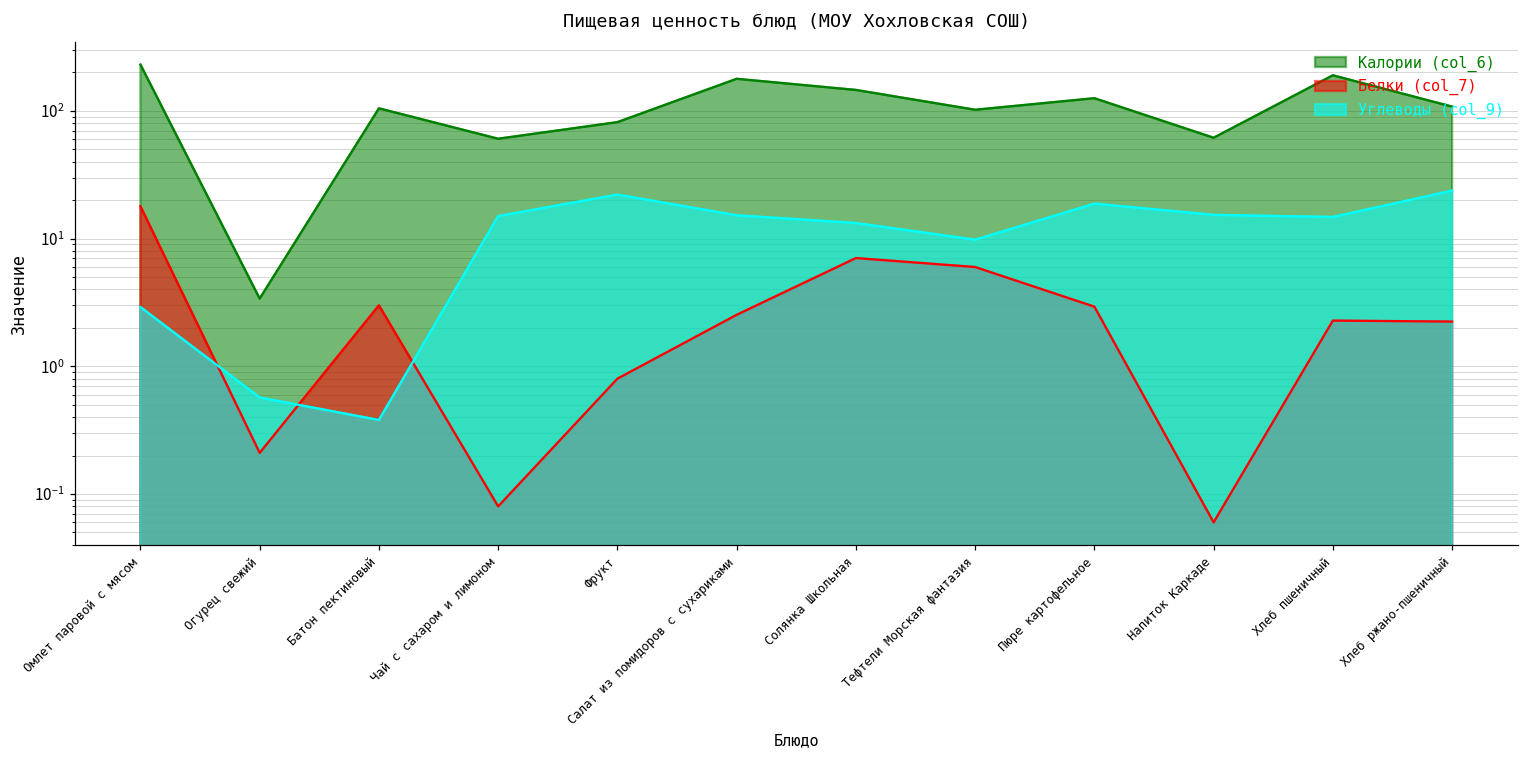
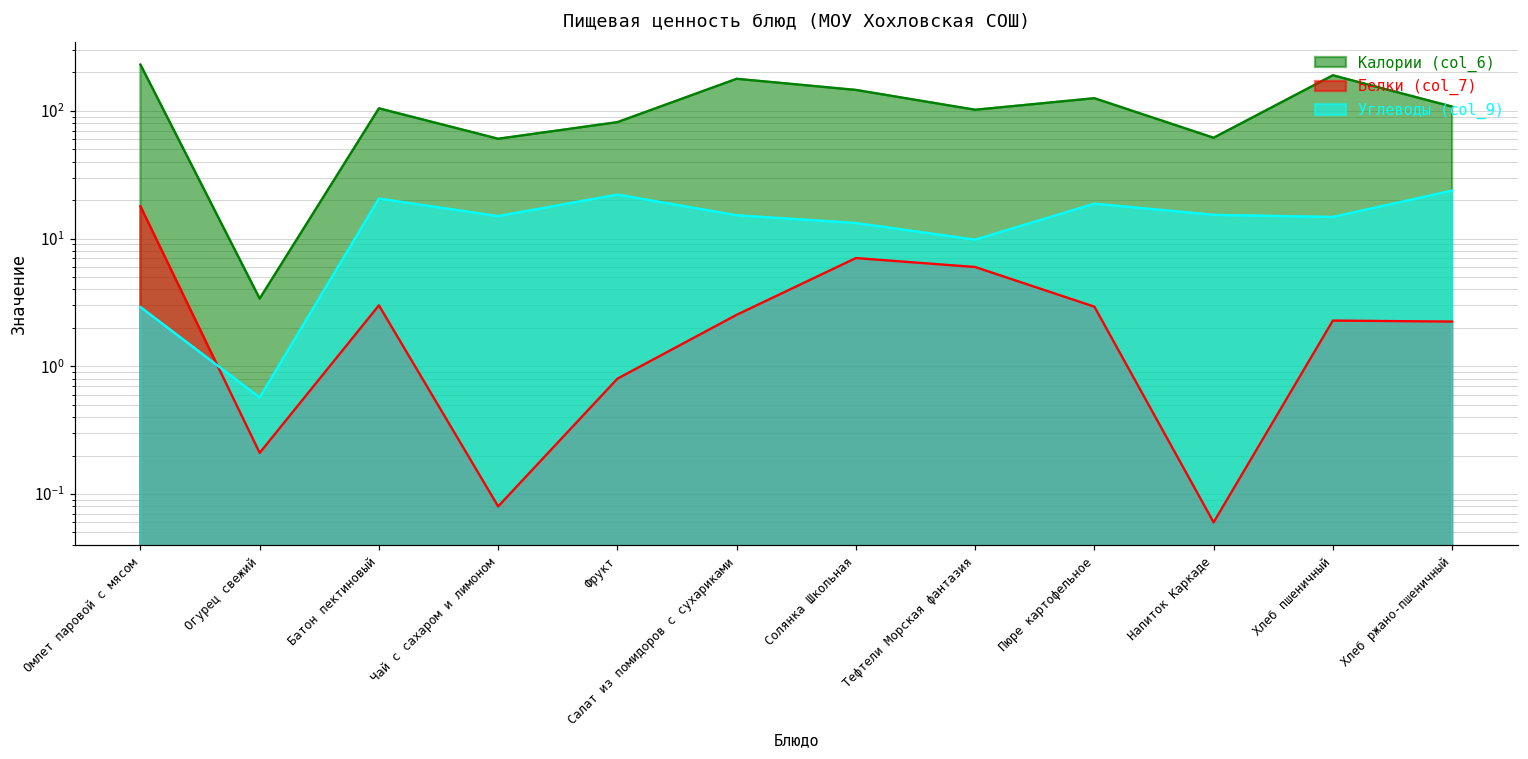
  {
    "Калории (col_6)": {
      "Омлет паровой с мясом": 230,
      "Огурец свежий": 3.4,
      "Батон пектиновый": 100,
      "Чай с сахаром и лимоном": 60,
      "Фрукт": 80,
      "Салат из помидоров с сухариками": 180,
      "Солянка Школьная": 150,
      "Тефтели Морская фантазия": 100,
      "Пюре картофельное": 130,
      "Напиток Каркаде": 60,
      "Хлеб пшеничный": 190,
      "Хлеб ржано-пшеничный": 110
    },
    "Белки (col_7)": {
      "Омлет паровой с мясом": 18,
      "Огурец свежий": 0.21,
      "Батон пектиновый": 3.0,
      "Чай с сахаром и лимоном": 0.08,
      "Фрукт": 0.8,
      "Салат из помидоров с сухариками": 2.5,
      "Солянка Школьная": 7,
      "Тефтели Морская фантазия": 6,
      "Пюре картофельное": 2.9,
      "Напиток Каркаде": 0.06,
      "Хлеб пшеничный": 2.3,
      "Хлеб ржано-пшеничный": 2.2
    },
    "Углеводы (col_9)": {
      "Омлет паровой с мясом": 2.9,
      "Огурец свежий": 0.6,
-     "Батон пектиновый": 0.38,
+     "Батон пектиновый": 21,
      "Чай с сахаром и лимоном": 15,
      "Фрукт": 22,
      "Салат из помидоров с сухариками": 15,
      "Солянка Школьная": 13,
      "Тефтели Морская фантазия": 10,
      "Пюре картофельное": 19,
      "Напиток Каркаде": 15,
      "Хлеб пшеничный": 15,
      "Хлеб ржано-пшеничный": 24
    }
  }
